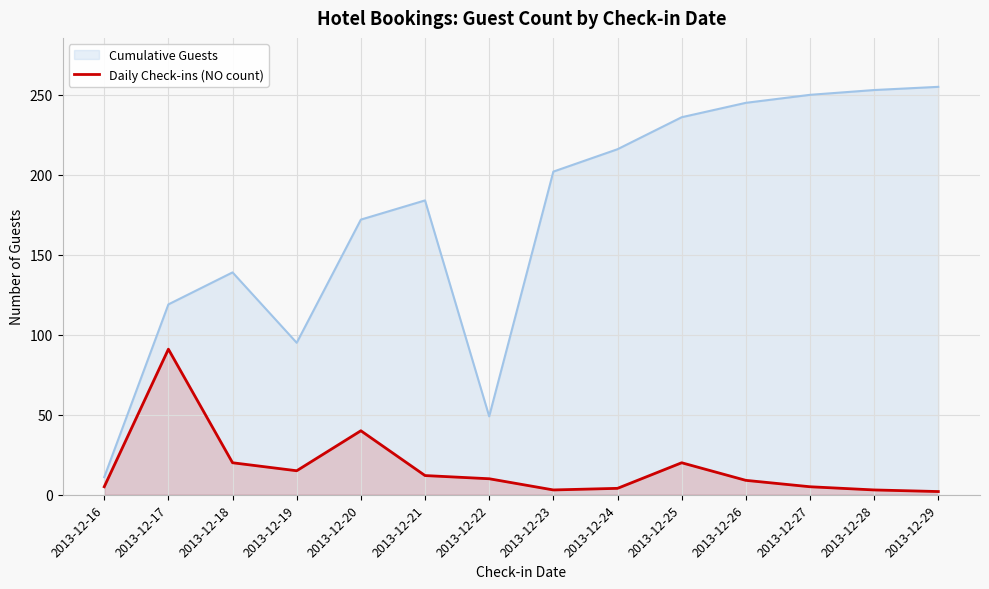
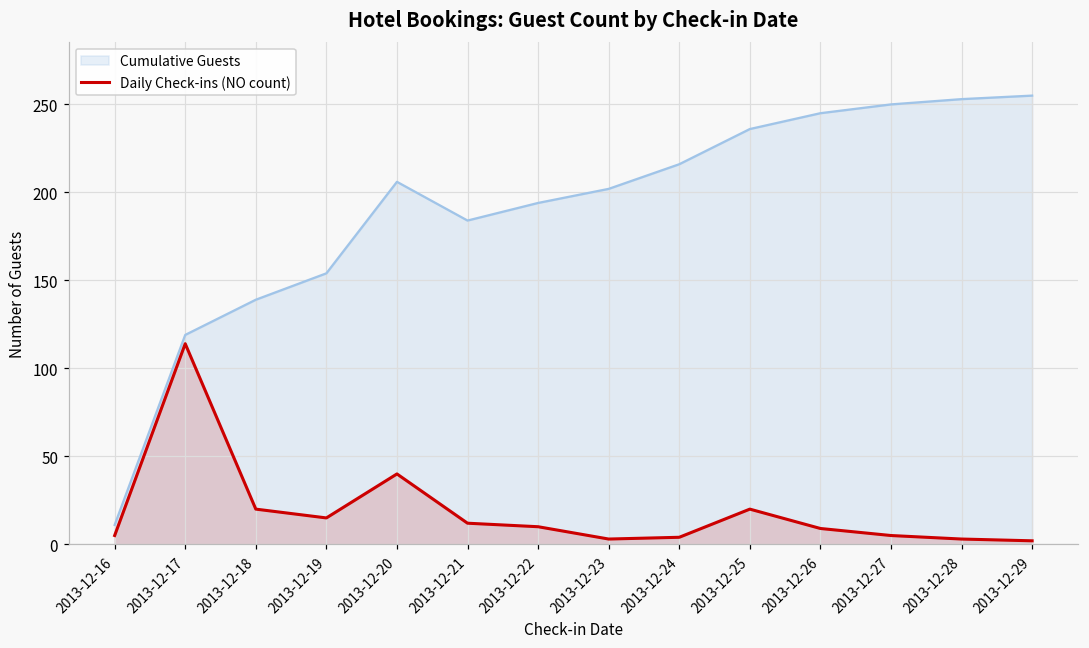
  {
    "Cumulative Guests": {
      "2013-12-16": 11,
      "2013-12-17": 119,
      "2013-12-18": 139,
-     "2013-12-19": 95,
-     "2013-12-20": 172,
+     "2013-12-19": 154,
+     "2013-12-20": 206,
      "2013-12-21": 184,
-     "2013-12-22": 49,
+     "2013-12-22": 194,
      "2013-12-23": 202,
      "2013-12-24": 216,
      "2013-12-25": 236,
      "2013-12-26": 245,
      "2013-12-27": 250,
      "2013-12-28": 253,
      "2013-12-29": 255
    },
    "Daily Check-ins (NO count)": {
      "2013-12-16": 5,
-     "2013-12-17": 91,
+     "2013-12-17": 114,
      "2013-12-18": 20,
      "2013-12-19": 15,
      "2013-12-20": 40,
      "2013-12-21": 12,
      "2013-12-22": 10,
      "2013-12-23": 3,
      "2013-12-24": 4,
      "2013-12-25": 20,
      "2013-12-26": 9,
      "2013-12-27": 5,
      "2013-12-28": 3,
      "2013-12-29": 2
    }
  }
